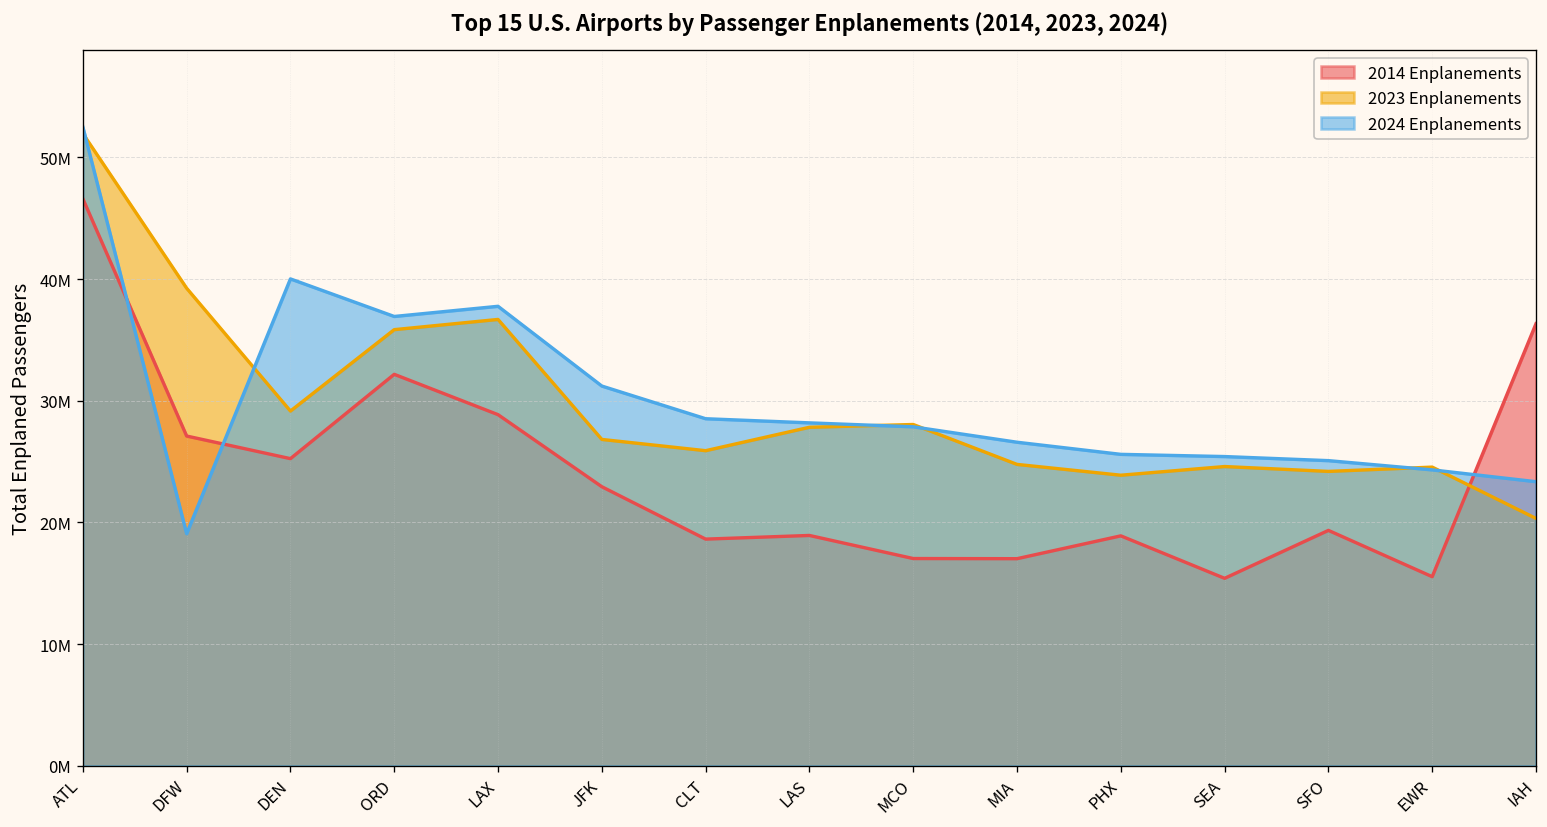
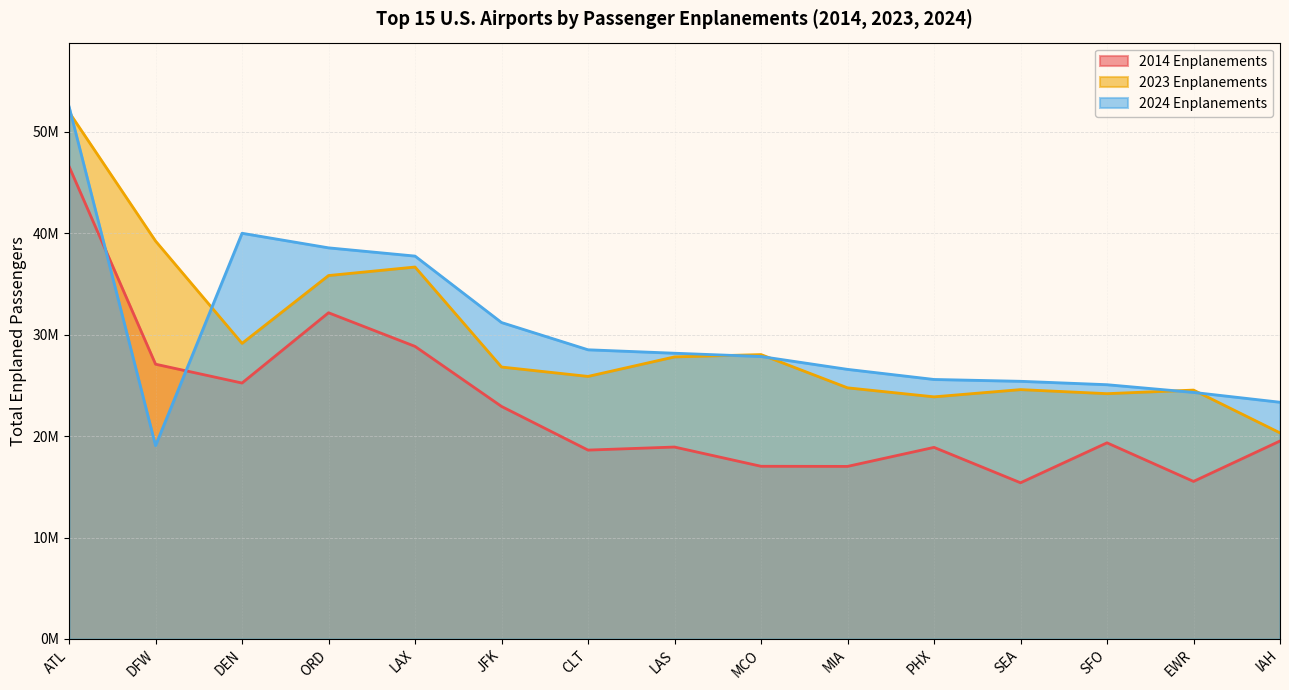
  {
    "2014 Enplanements": {
      "ATL": 46600000,
      "DFW": 27100000,
      "DEN": 25200000,
      "ORD": 32200000,
      "LAX": 28900000,
      "JFK": 22900000,
      "CLT": 18600000,
      "LAS": 18900000,
      "MCO": 17000000,
      "MIA": 17000000,
      "PHX": 18900000,
      "SEA": 15400000,
      "SFO": 19300000,
      "EWR": 15500000,
-     "IAH": 36300000
+     "IAH": 19500000
    },
    "2023 Enplanements": {
      "ATL": 52000000,
      "DFW": 39200000,
      "DEN": 29200000,
      "ORD": 35800000,
      "LAX": 36700000,
      "JFK": 26800000,
      "CLT": 25900000,
      "LAS": 27800000,
      "MIA": 24800000,
      "PHX": 23900000,
      "SEA": 24600000,
      "SFO": 24200000,
      "IAH": 20300000
    },
    "2024 Enplanements": {
      "ATL": 52500000,
      "DFW": 19100000,
      "DEN": 40000000,
-     "ORD": 36900000,
+     "ORD": 38600000,
      "LAX": 37800000,
      "JFK": 31200000,
      "CLT": 28500000,
      "LAS": 28200000,
      "MIA": 26600000,
      "PHX": 25600000,
      "SEA": 25400000,
      "SFO": 25100000,
      "IAH": 23300000
    }
  }
